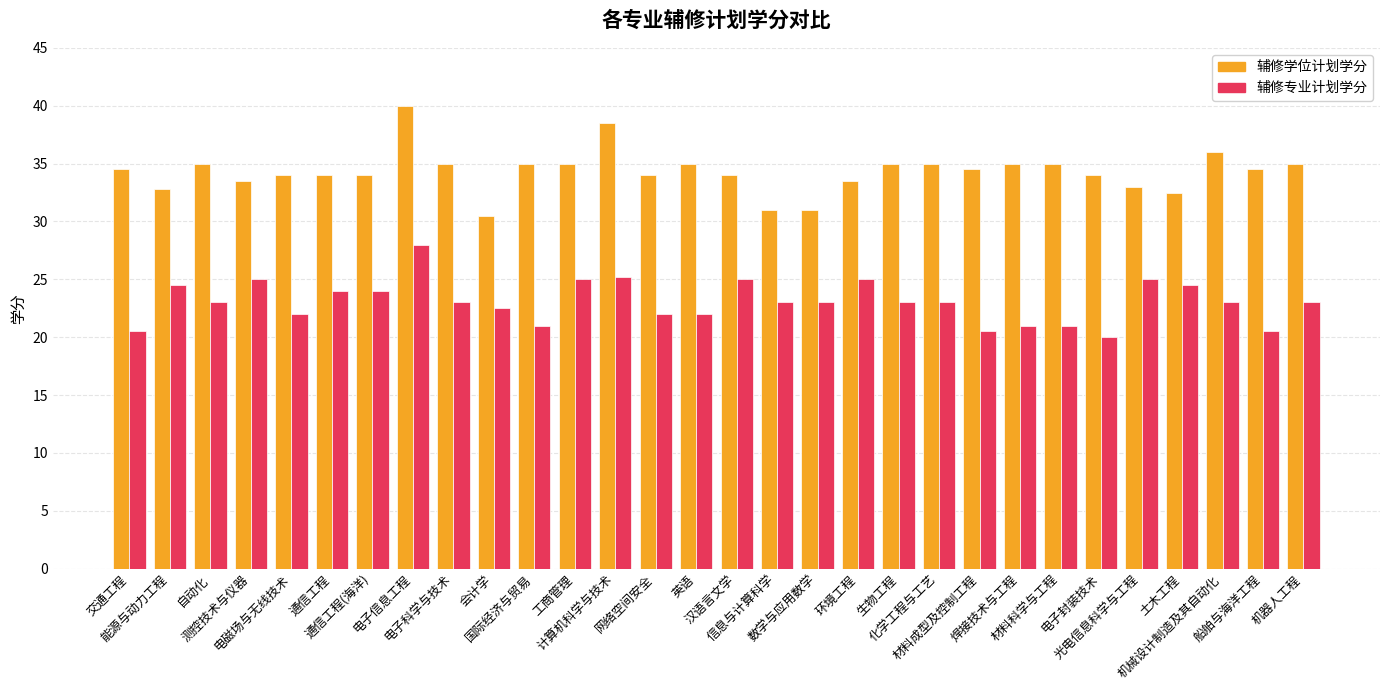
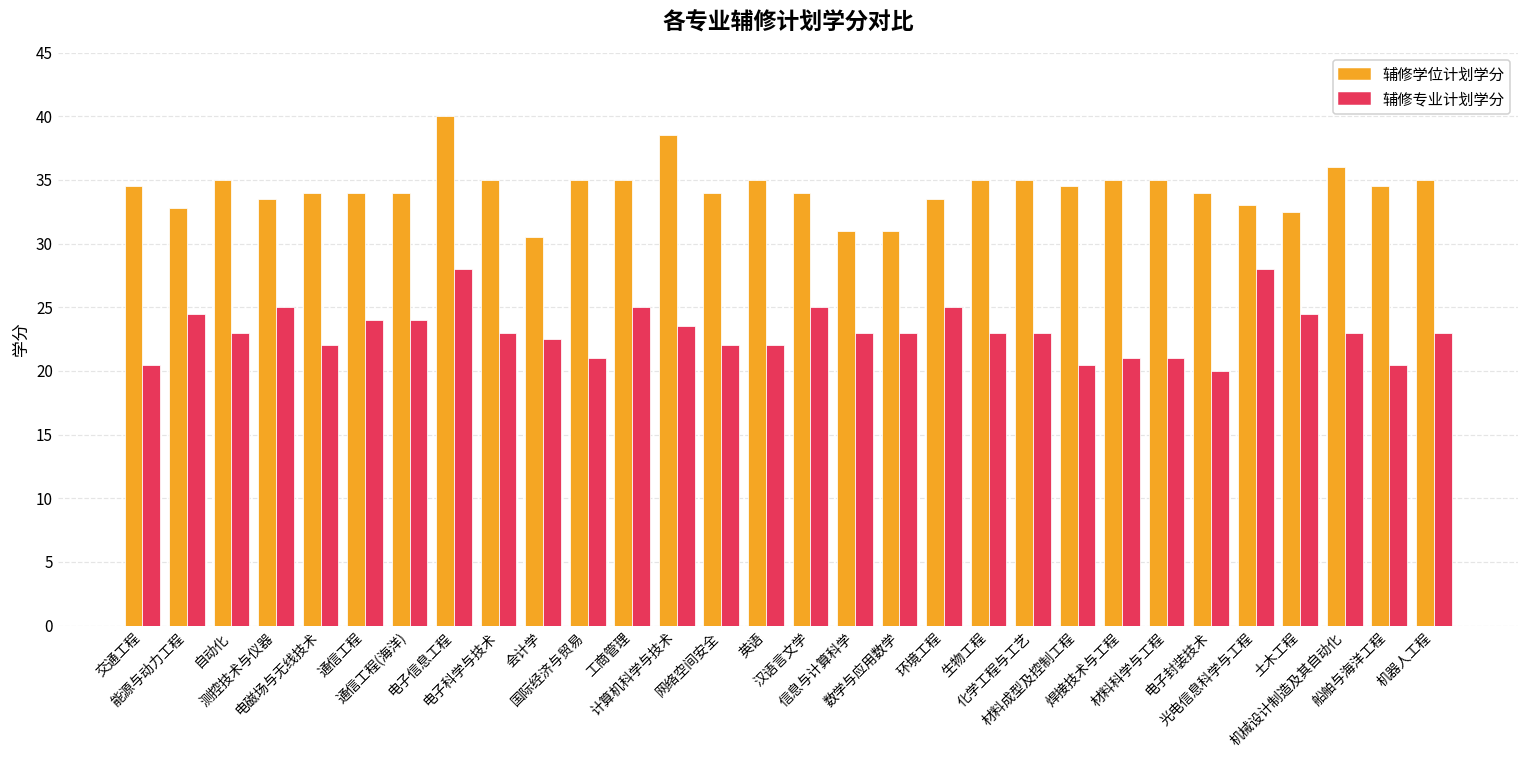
  {
    "辅修学位计划学分": {
      "交通工程": 34.5,
      "能源与动力工程": 32.8,
      "自动化": 35.0,
      "测控技术与仪器": 33.5,
      "电磁场与无线技术": 34.0,
      "通信工程": 34.0,
      "通信工程(海洋)": 34.0,
      "电子信息工程": 40.0,
      "电子科学与技术": 35.0,
      "会计学": 30.5,
      "国际经济与贸易": 35.0,
      "工商管理": 35.0,
      "计算机科学与技术": 38.5,
      "网络空间安全": 34.0,
      "英语": 35.0,
      "汉语言文学": 34.0,
      "信息与计算科学": 31.0,
      "数学与应用数学": 31.0,
      "环境工程": 33.5,
      "生物工程": 35.0,
      "化学工程与工艺": 35.0,
      "材料成型及控制工程": 34.5,
      "焊接技术与工程": 35.0,
      "材料科学与工程": 35.0,
      "电子封装技术": 34.0,
      "光电信息科学与工程": 33.0,
      "土木工程": 32.5,
      "机械设计制造及其自动化": 36.0,
      "船舶与海洋工程": 34.5,
      "机器人工程": 35.0
    },
    "辅修专业计划学分": {
      "交通工程": 20.5,
      "能源与动力工程": 24.5,
      "自动化": 23.0,
      "测控技术与仪器": 25.0,
      "电磁场与无线技术": 22.0,
      "通信工程": 24.0,
      "通信工程(海洋)": 24.0,
      "电子信息工程": 28.0,
      "电子科学与技术": 23.0,
      "会计学": 22.5,
      "国际经济与贸易": 21.0,
      "工商管理": 25.0,
-     "计算机科学与技术": 25.2,
+     "计算机科学与技术": 23.5,
      "网络空间安全": 22.0,
      "英语": 22.0,
      "汉语言文学": 25.0,
      "信息与计算科学": 23.0,
      "数学与应用数学": 23.0,
      "环境工程": 25.0,
      "生物工程": 23.0,
      "化学工程与工艺": 23.0,
      "材料成型及控制工程": 20.5,
      "焊接技术与工程": 21.0,
      "材料科学与工程": 21.0,
      "电子封装技术": 20.0,
-     "光电信息科学与工程": 25,
+     "光电信息科学与工程": 28,
      "土木工程": 24.5,
      "机械设计制造及其自动化": 23.0,
      "船舶与海洋工程": 20.5,
      "机器人工程": 23.0
    }
  }
